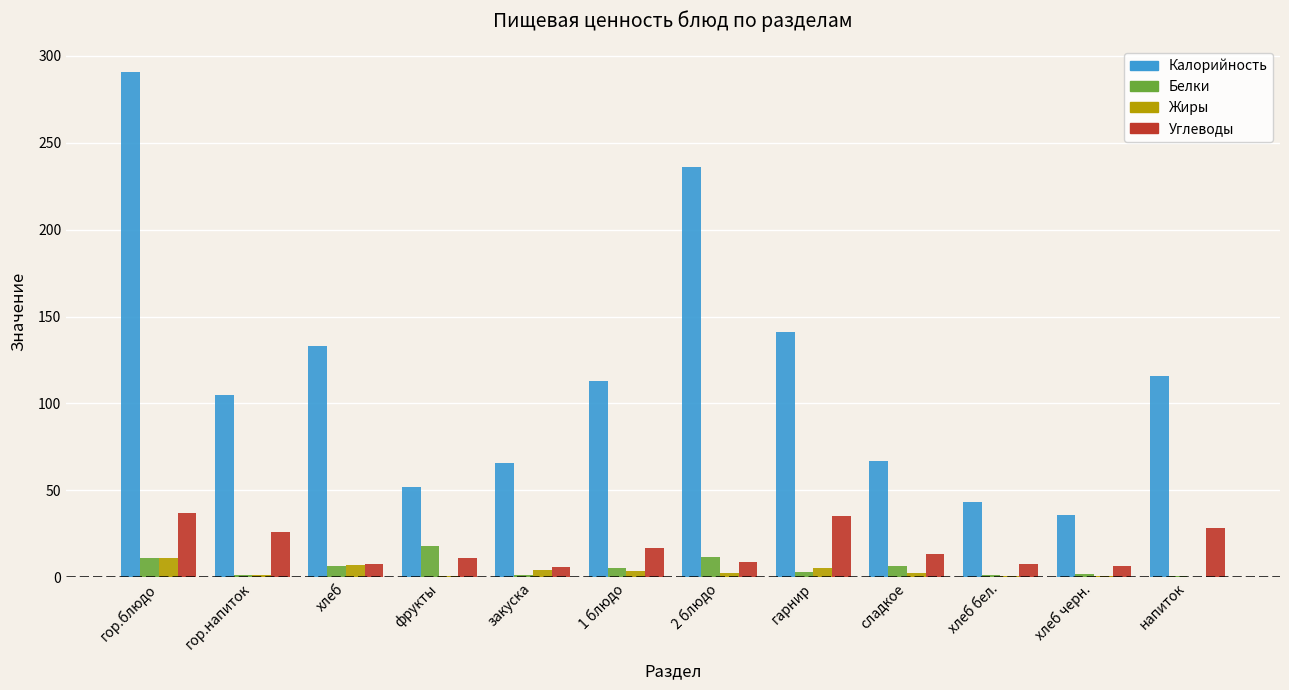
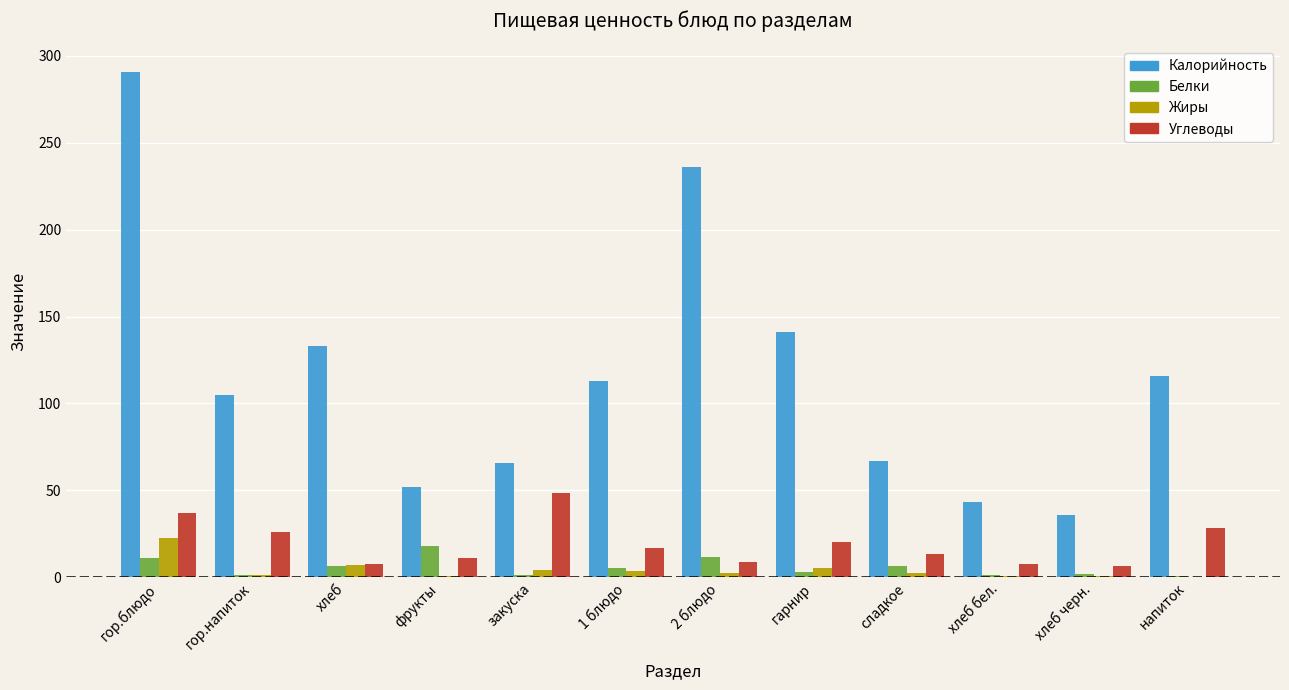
  {
    "Калорийность": {
      "гор.блюдо": 291,
      "гор.напиток": 105,
      "хлеб": 133,
      "фрукты": 52,
      "закуска": 66,
      "1 блюдо": 113,
      "2 блюдо": 236,
      "гарнир": 141,
      "сладкое": 67,
      "хлеб бел.": 43,
      "хлеб черн.": 36,
      "напиток": 116
    },
    "Белки": {
      "гор.блюдо": 11,
      "гор.напиток": 2,
      "хлеб": 7,
      "фрукты": 18,
      "1 блюдо": 5,
      "2 блюдо": 12,
      "гарнир": 3,
      "сладкое": 7,
      "хлеб черн.": 2
    },
    "Жиры": {
-     "гор.блюдо": 11,
+     "гор.блюдо": 23,
      "хлеб": 7,
      "закуска": 4,
      "1 блюдо": 4,
      "2 блюдо": 2,
      "гарнир": 5,
      "сладкое": 2
    },
    "Углеводы": {
      "гор.блюдо": 37,
      "гор.напиток": 26,
      "хлеб": 8,
      "фрукты": 11,
-     "закуска": 6,
+     "закуска": 48,
      "1 блюдо": 17,
      "2 блюдо": 9,
-     "гарнир": 35,
+     "гарнир": 20,
      "сладкое": 13,
      "хлеб бел.": 8,
      "хлеб черн.": 7,
      "напиток": 28
    }
  }
